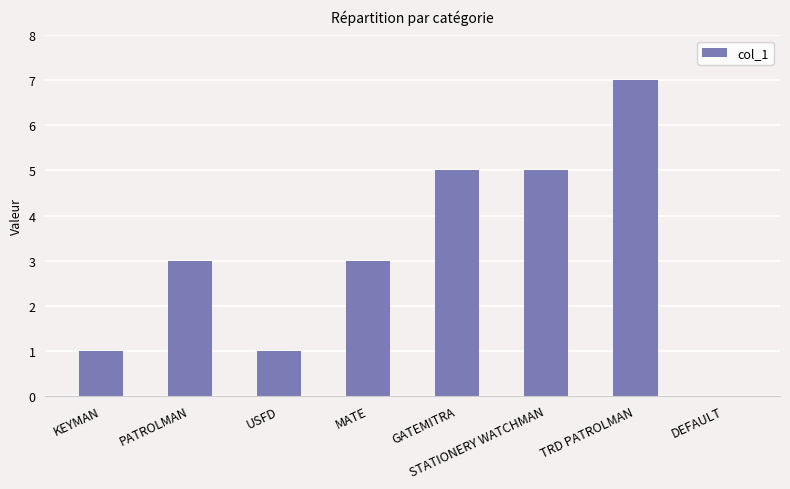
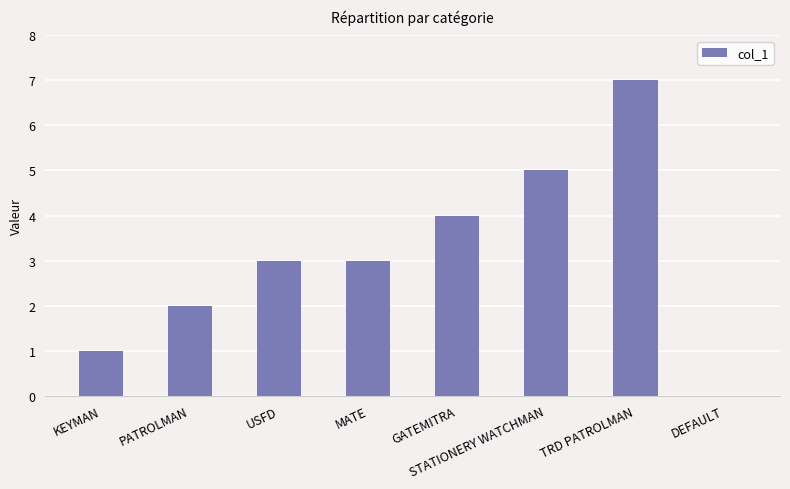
  {
    "KEYMAN": 1,
-   "PATROLMAN": 3,
-   "USFD": 1,
+   "PATROLMAN": 2,
+   "USFD": 3,
    "MATE": 3,
-   "GATEMITRA": 5,
+   "GATEMITRA": 4,
    "STATIONERY WATCHMAN": 5,
    "TRD PATROLMAN": 7,
    "DEFAULT": 0
  }
